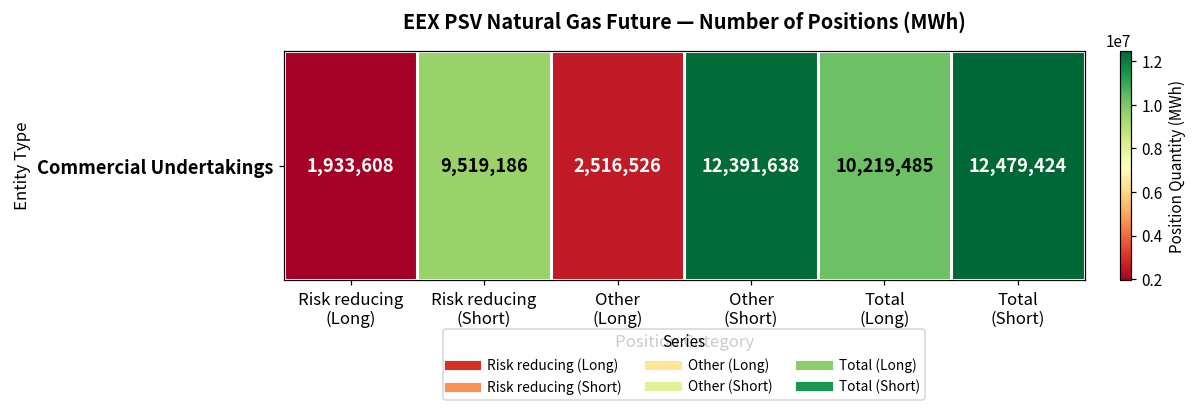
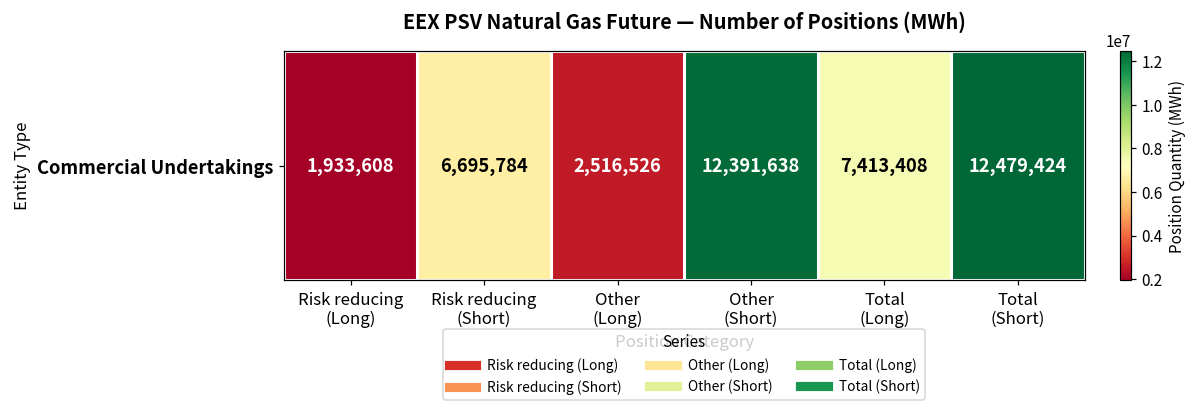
  {
    "Commercial Undertakings": {
      "Risk reducing (Long)": "1,933,608",
-     "Risk reducing (Short)": "9,519,186",
+     "Risk reducing (Short)": "6,695,784",
      "Other (Long)": "2,516,526",
      "Other (Short)": "12,391,638",
-     "Total (Long)": "10,219,485",
+     "Total (Long)": "7,413,408",
      "Total (Short)": "12,479,424"
    }
  }
